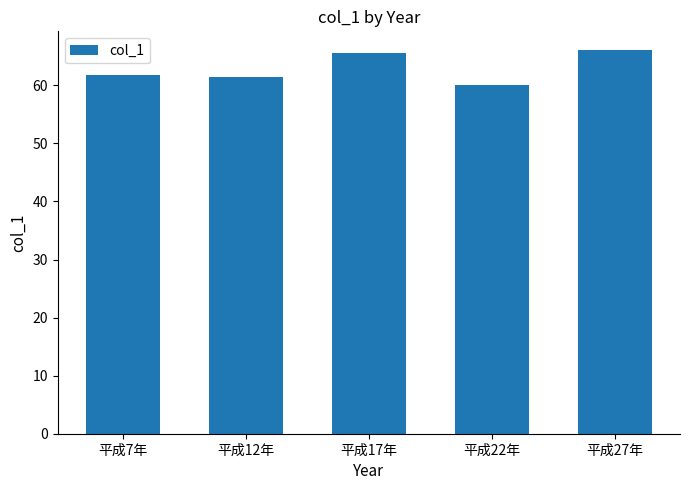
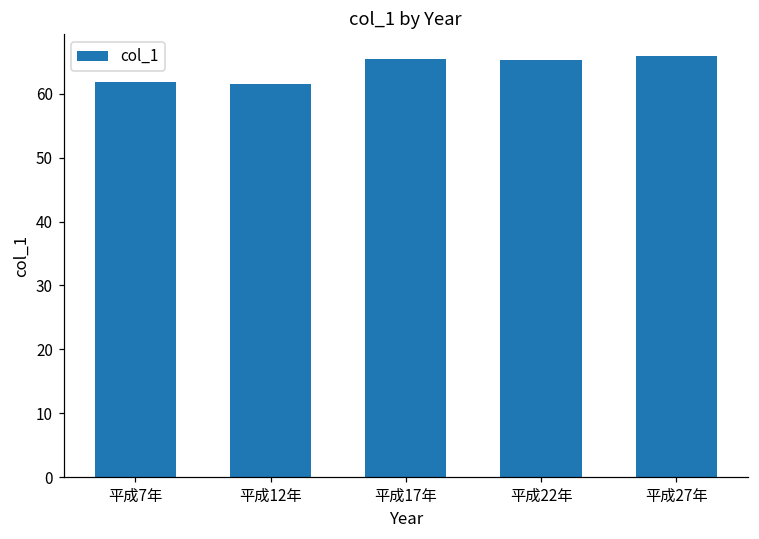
  {
    "平成7年": 62,
    "平成12年": 62,
    "平成17年": 66,
-   "平成22年": 60,
+   "平成22年": 65,
    "平成27年": 66
  }
